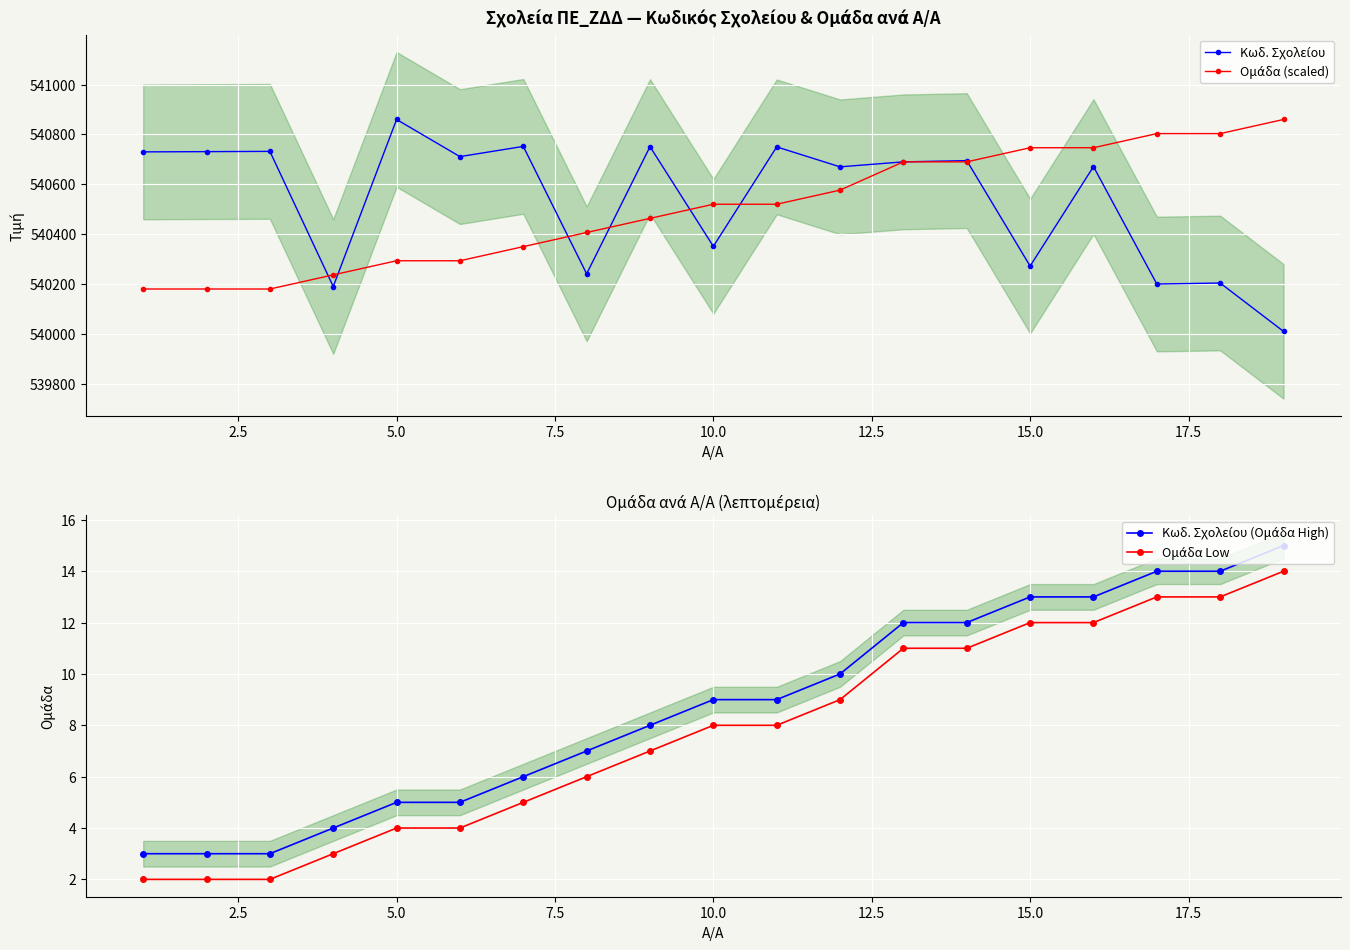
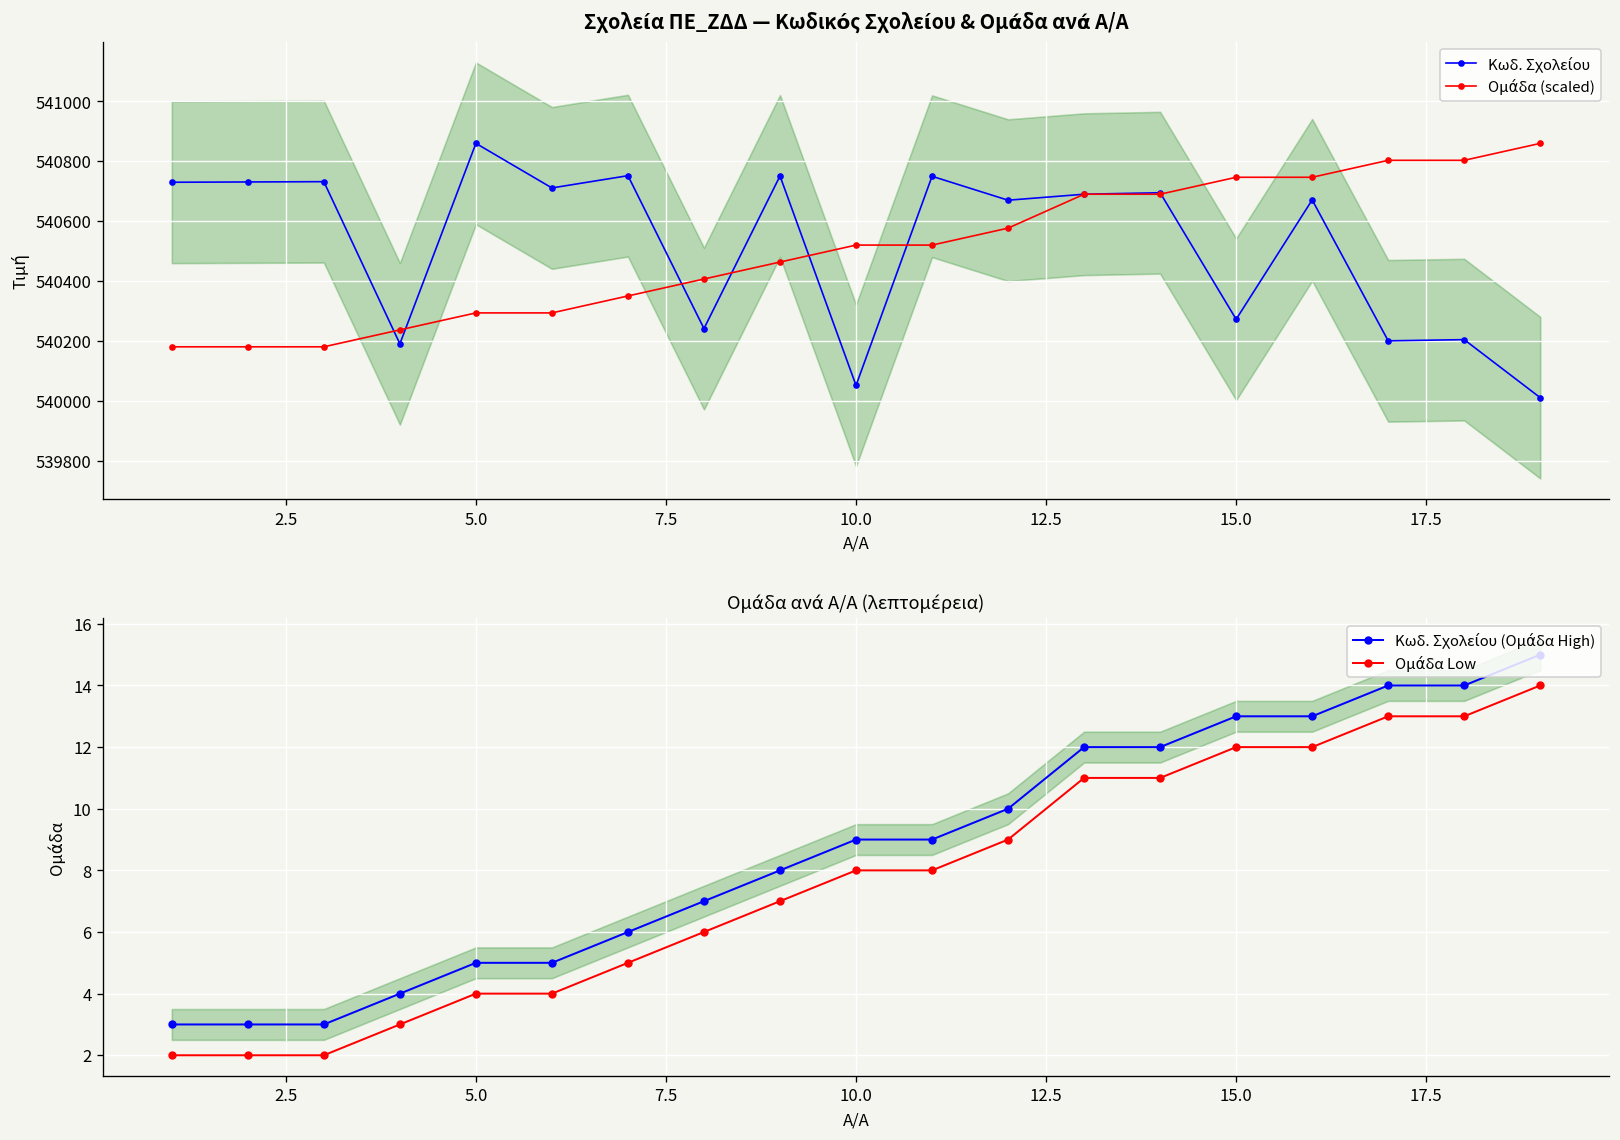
  {
    "Σχολεία ΠΕ_ΖΔΔ — Κωδικός Σχολείου & Ομάδα ανά Α/Α": {
      "Κωδ. Σχολείου": {
        "5.0": 540860,
-       "10.0": 540350,
+       "10.0": 540050,
        "15.0": 540270
      },
      "Ομάδα (scaled)": {
        "5.0": 540290,
        "10.0": 540520,
        "15.0": 540750
      }
    },
    "Ομάδα ανά Α/Α (λεπτομέρεια)": {
      "Κωδ. Σχολείου (Ομάδα High)": {
        "5.0": 5.0,
        "10.0": 9.0,
        "15.0": 13.0
      },
      "Ομάδα Low": {
        "5.0": 4.0,
        "10.0": 8.0,
        "15.0": 12.0
      }
    }
  }
